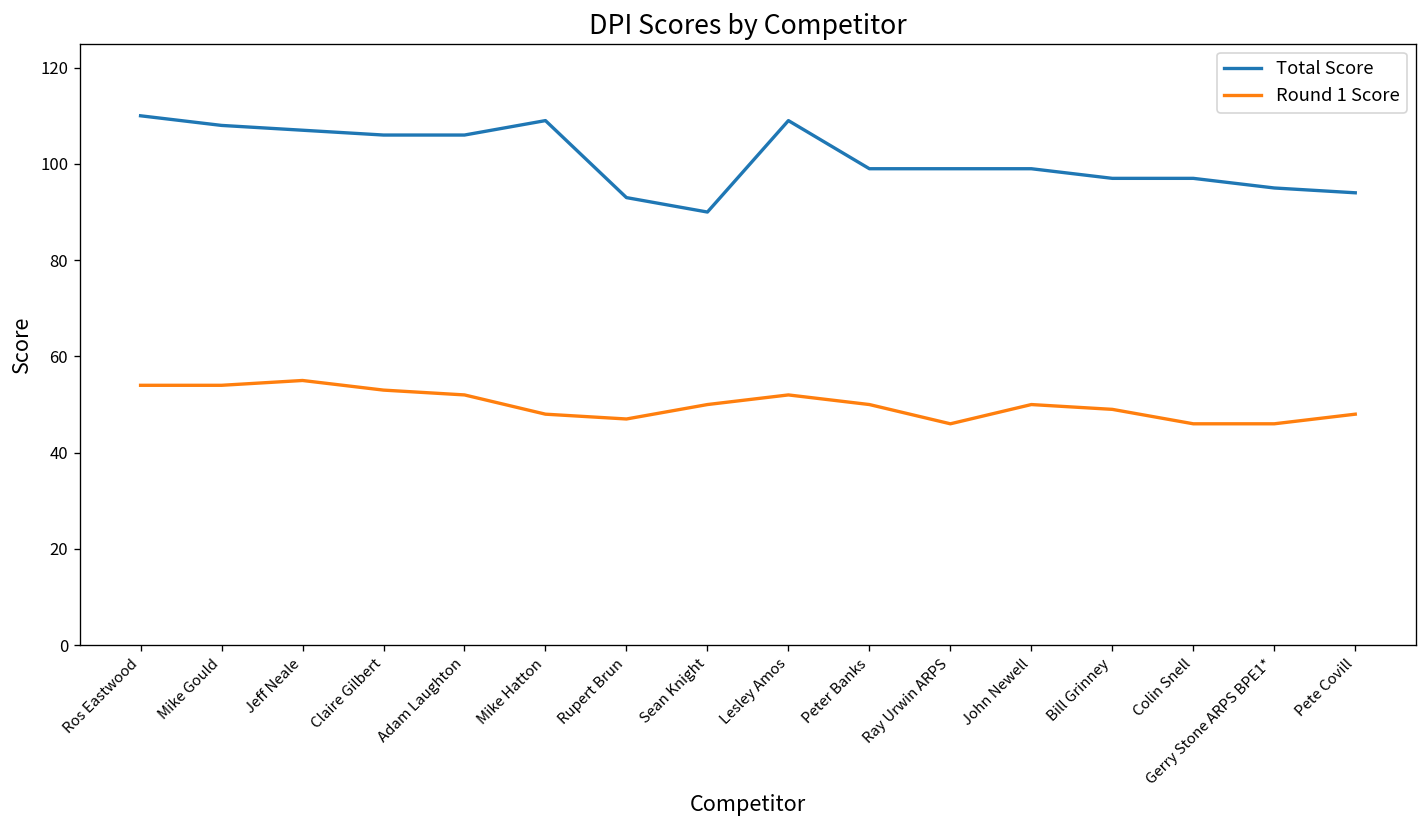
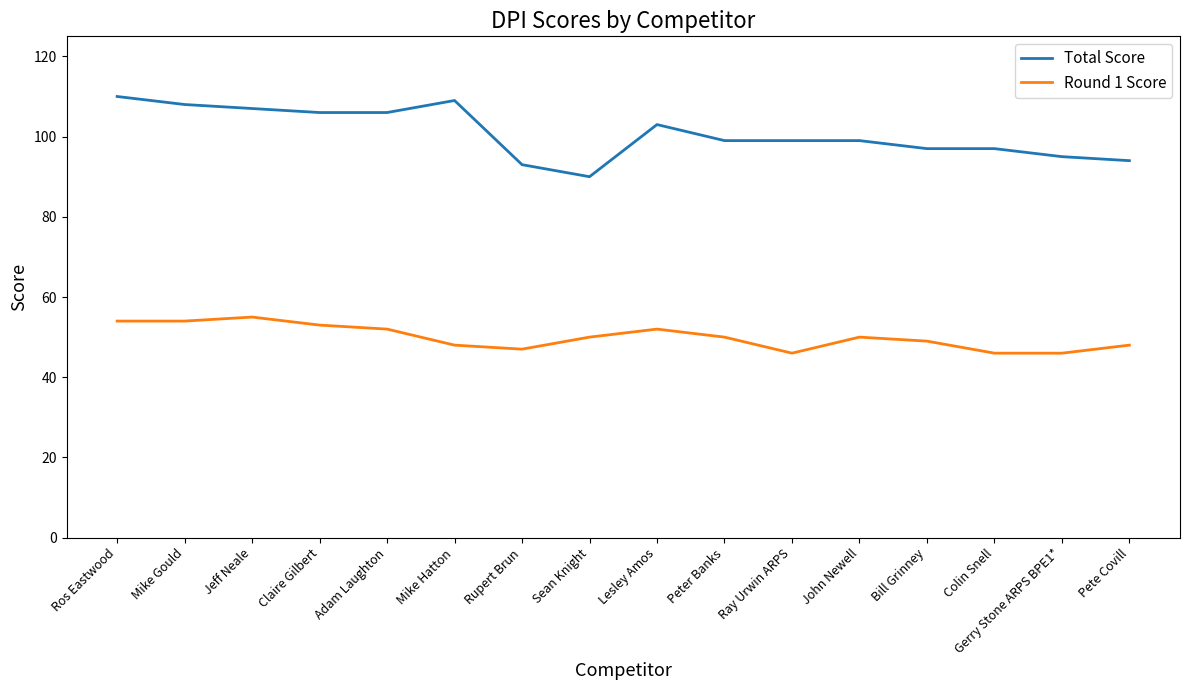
  {
    "Total Score": {
      "Ros Eastwood": 110,
      "Mike Gould": 108,
      "Jeff Neale": 107,
      "Claire Gilbert": 106,
      "Adam Laughton": 106,
      "Mike Hatton": 109,
      "Rupert Brun": 93,
      "Sean Knight": 90,
-     "Lesley Amos": 109,
+     "Lesley Amos": 103,
      "Peter Banks": 99,
      "Ray Urwin ARPS": 99,
      "John Newell": 99,
      "Bill Grinney": 97,
      "Colin Snell": 97,
      "Gerry Stone ARPS BPE1*": 95,
      "Pete Covill": 94
    },
    "Round 1 Score": {
      "Ros Eastwood": 54,
      "Mike Gould": 54,
      "Jeff Neale": 55,
      "Claire Gilbert": 53,
      "Adam Laughton": 52,
      "Mike Hatton": 48,
      "Rupert Brun": 47,
      "Sean Knight": 50,
      "Lesley Amos": 52,
      "Peter Banks": 50,
      "Ray Urwin ARPS": 46,
      "John Newell": 50,
      "Bill Grinney": 49,
      "Colin Snell": 46,
      "Gerry Stone ARPS BPE1*": 46,
      "Pete Covill": 48
    }
  }
